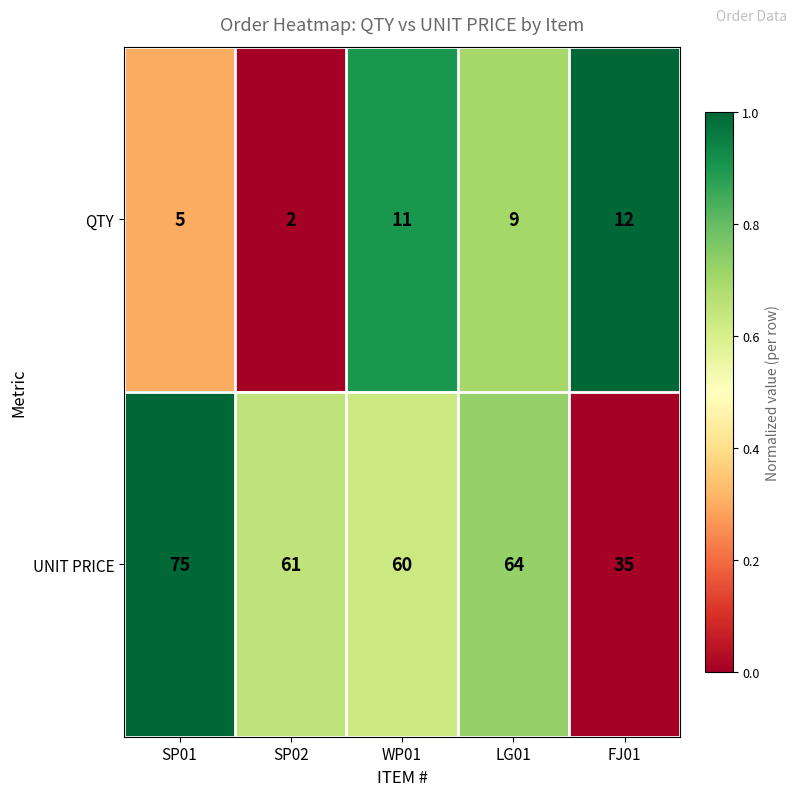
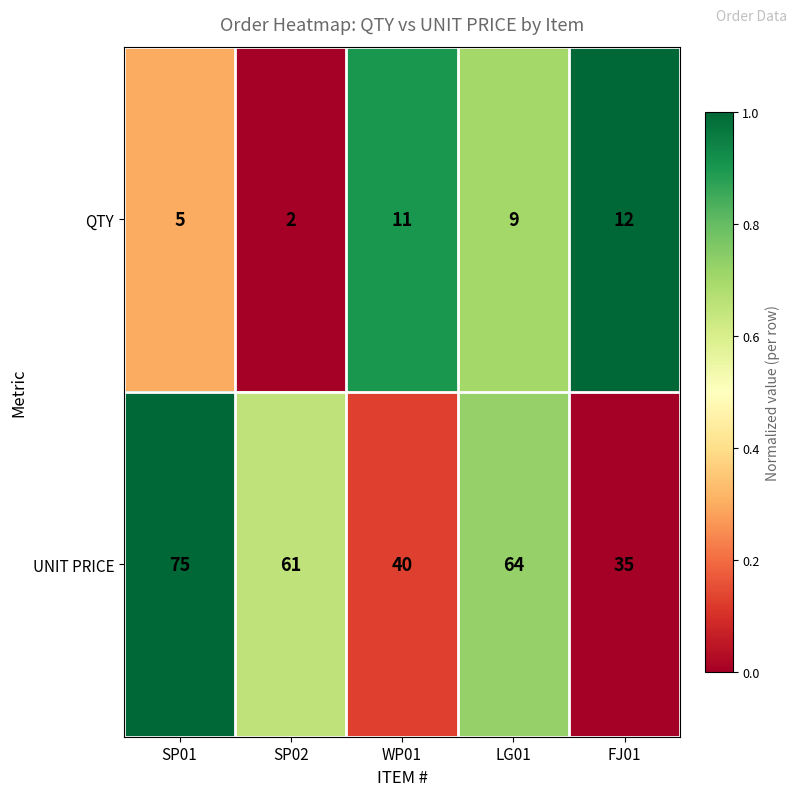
  {
    "QTY": {
      "SP01": 5,
      "SP02": 2,
      "WP01": 11,
      "LG01": 9,
      "FJ01": 12
    },
    "UNIT PRICE": {
      "SP01": 75,
      "SP02": 61,
-     "WP01": 60,
+     "WP01": 40,
      "LG01": 64,
      "FJ01": 35
    }
  }
